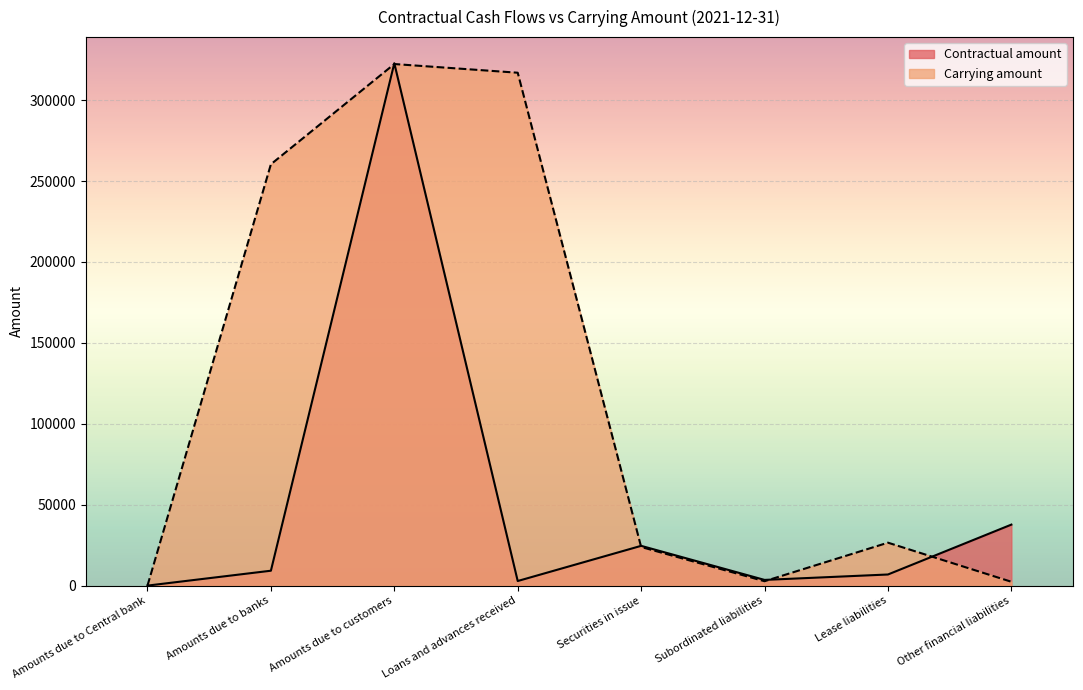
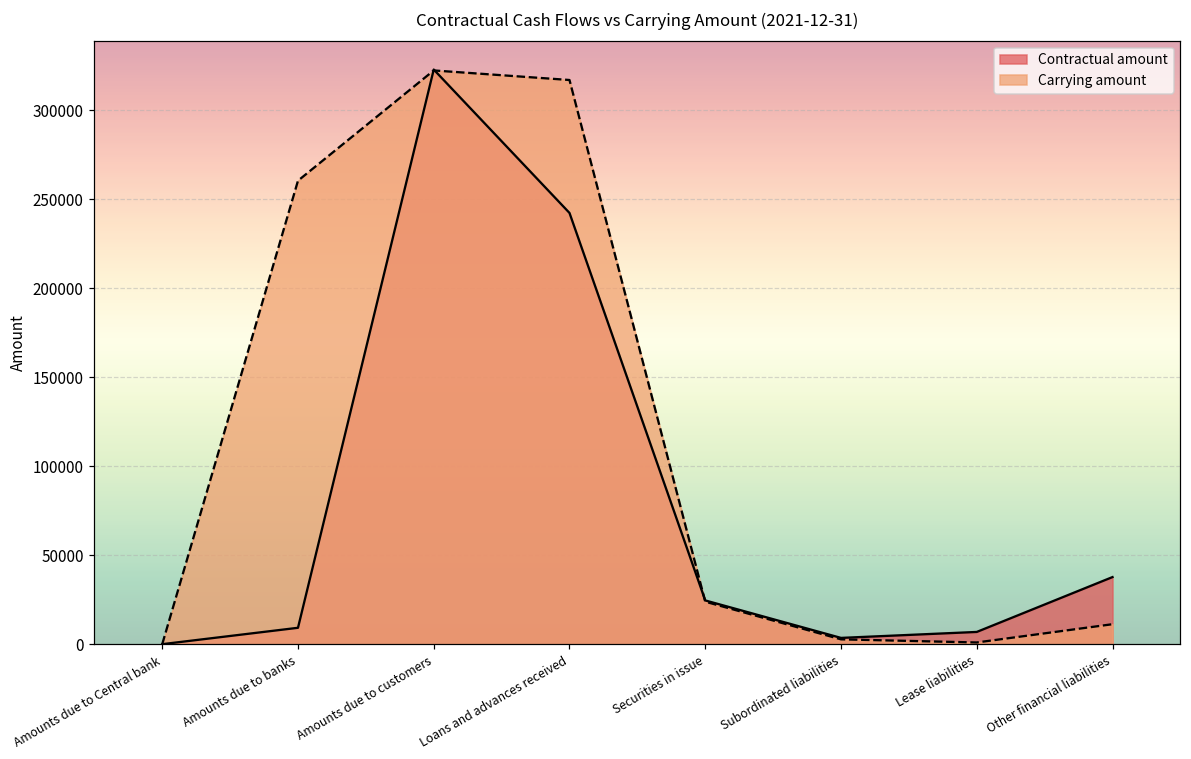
  {
    "Contractual amount": {
      "Amounts due to banks": 9000,
-     "Loans and advances received": 3000,
+     "Loans and advances received": 242000,
      "Lease liabilities": 7000,
      "Other financial liabilities": 38000
    },
    "Carrying amount": {
      "Amounts due to banks": 260000,
      "Loans and advances received": 317000,
-     "Lease liabilities": 27000,
-     "Other financial liabilities": 2000
+     "Lease liabilities": 1000,
+     "Other financial liabilities": 11000
    }
  }
